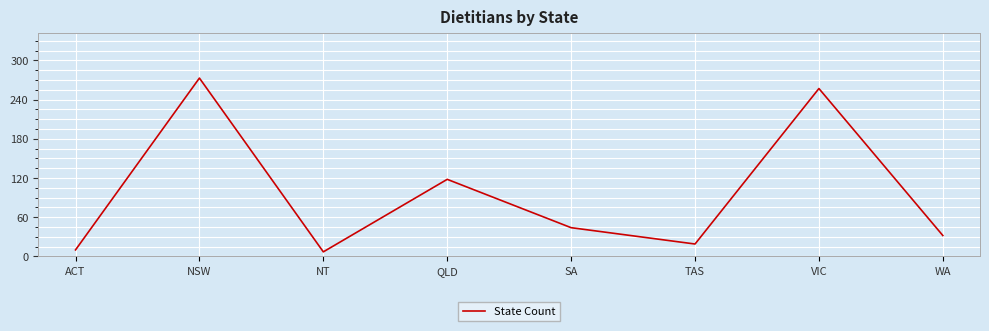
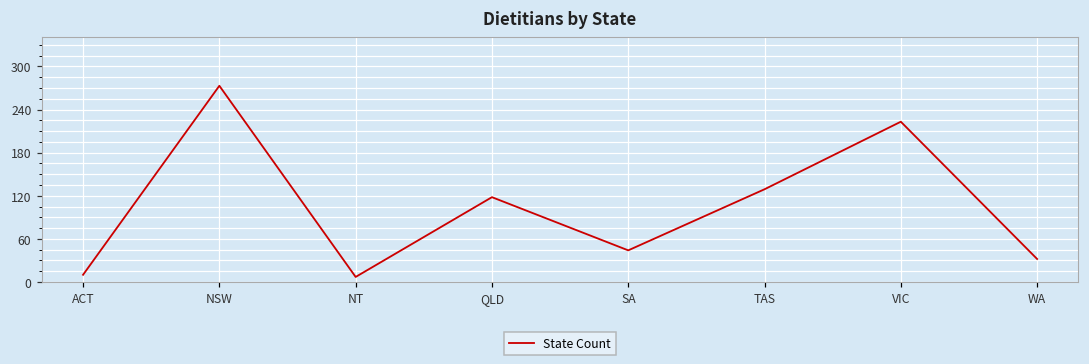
  {
    "ACT": 10,
    "NSW": 270,
    "NT": 10,
    "QLD": 120,
    "SA": 40,
-   "TAS": 20,
-   "VIC": 260,
+   "TAS": 130,
+   "VIC": 220,
    "WA": 30
  }
